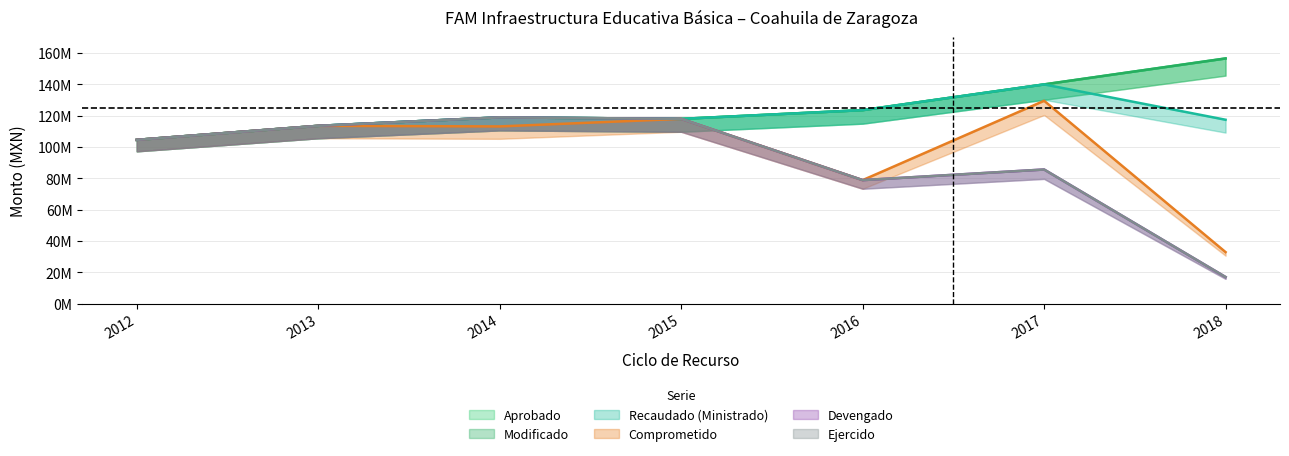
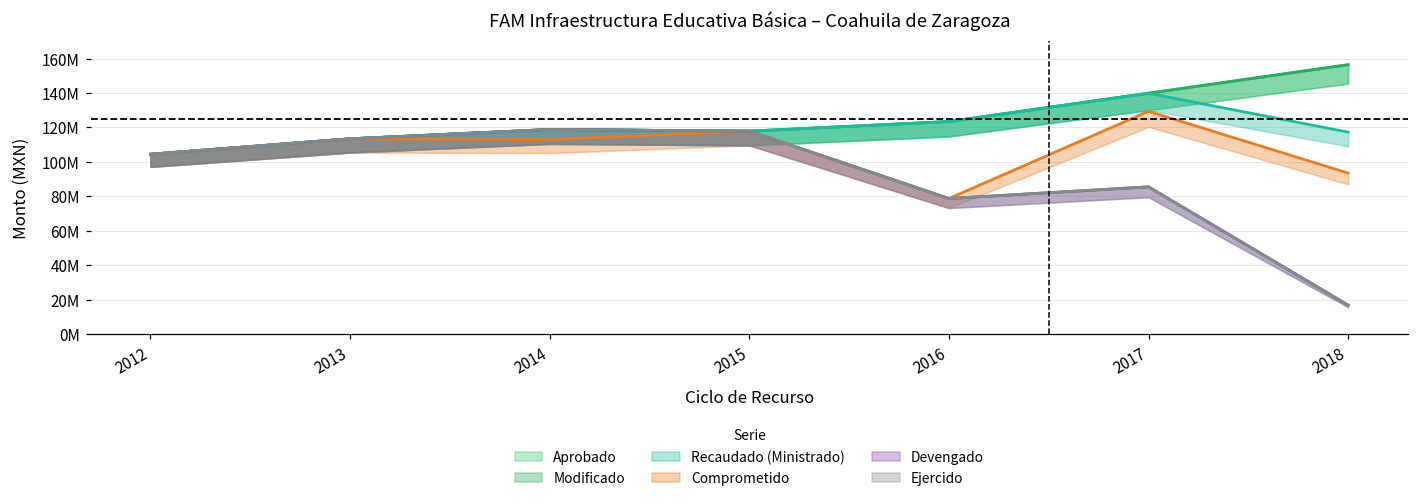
  {
    "Comprometido": {
      "2014": 113000000,
      "2017": 129000000,
-     "2018": 33000000
+     "2018": 94000000
    }
  }
